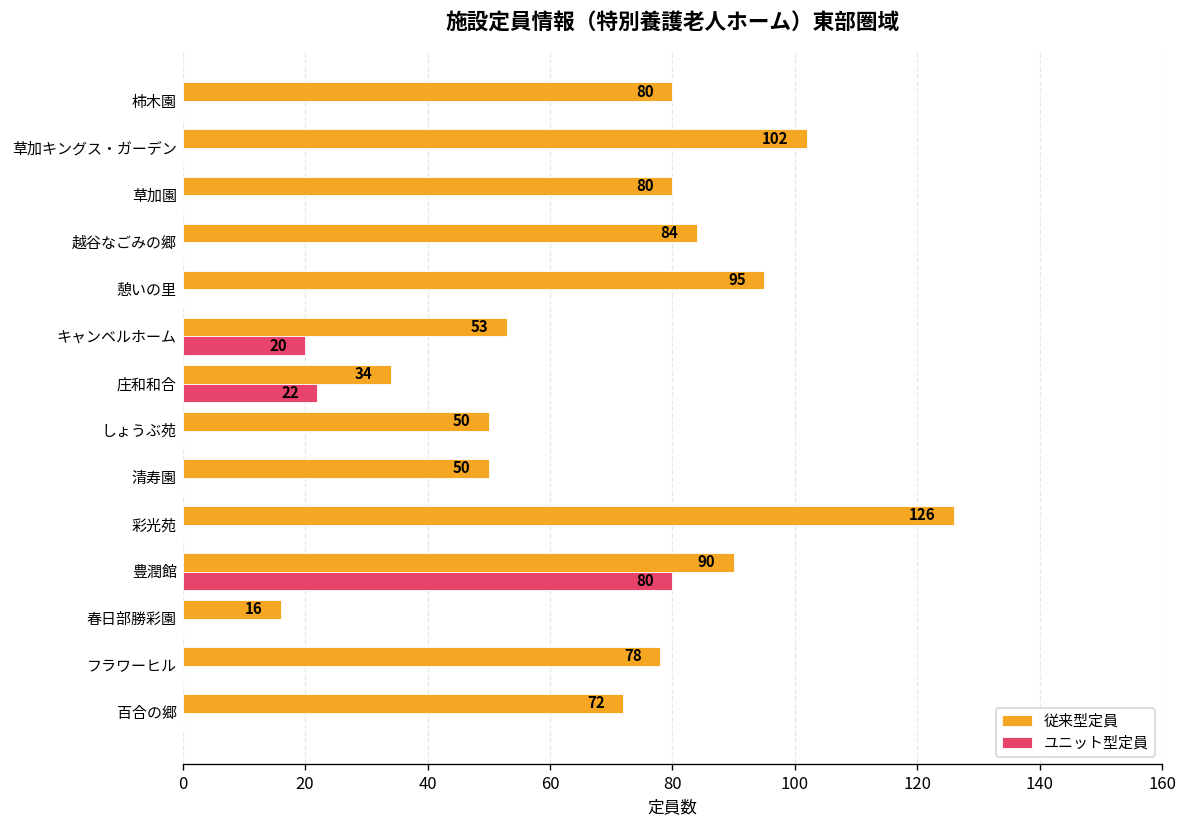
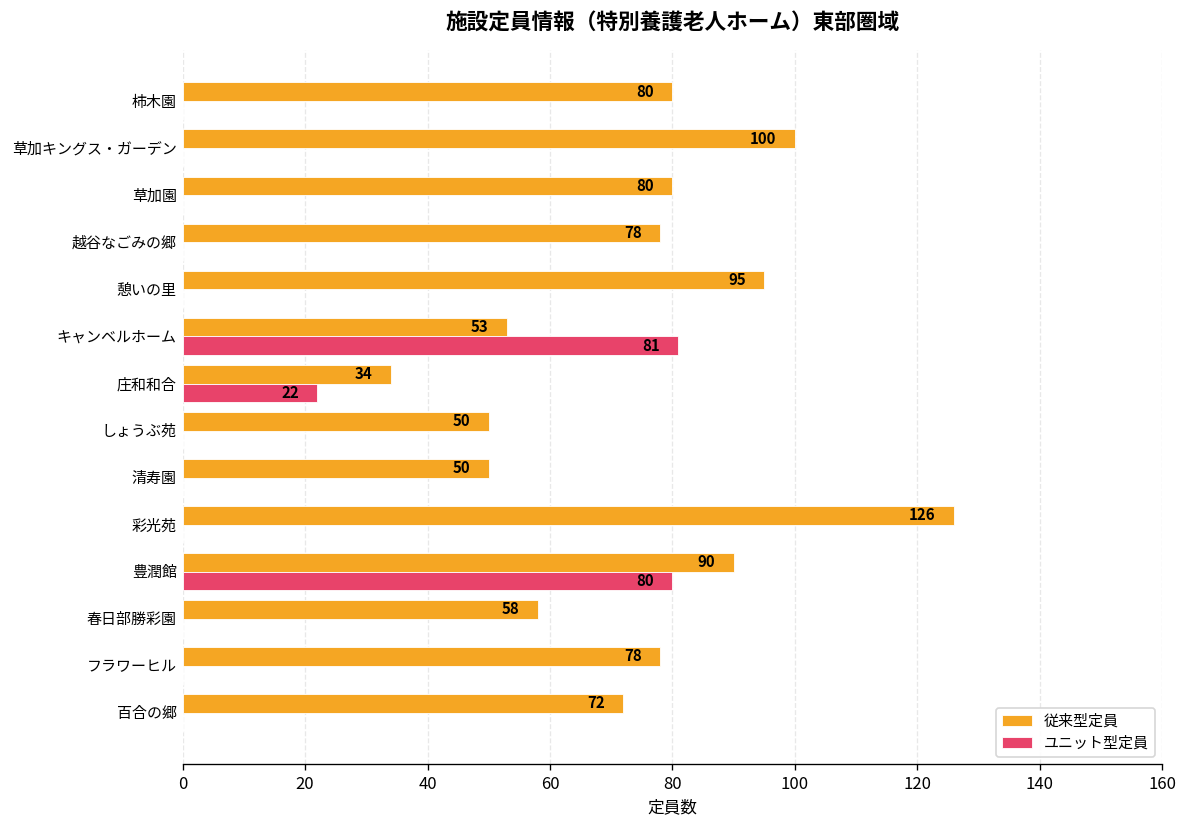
  {
    "従来型定員": {
      "柿木園": 80,
-     "草加キングス・ガーデン": 102,
+     "草加キングス・ガーデン": 100,
      "草加園": 80,
-     "越谷なごみの郷": 84,
+     "越谷なごみの郷": 78,
      "憩いの里": 95,
      "キャンベルホーム": 53,
      "庄和和合": 34,
      "しょうぶ苑": 50,
      "清寿園": 50,
      "彩光苑": 126,
      "豊潤館": 90,
-     "春日部勝彩園": 16,
+     "春日部勝彩園": 58,
      "フラワーヒル": 78,
      "百合の郷": 72
    },
    "ユニット型定員": {
-     "キャンベルホーム": 20,
+     "キャンベルホーム": 81,
      "庄和和合": 22,
      "豊潤館": 80
    }
  }
